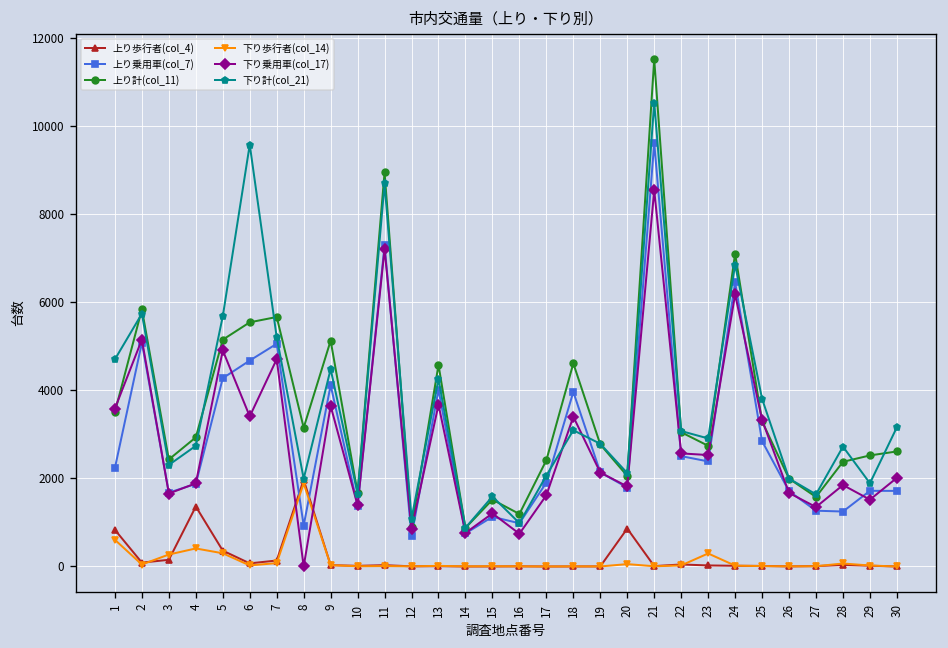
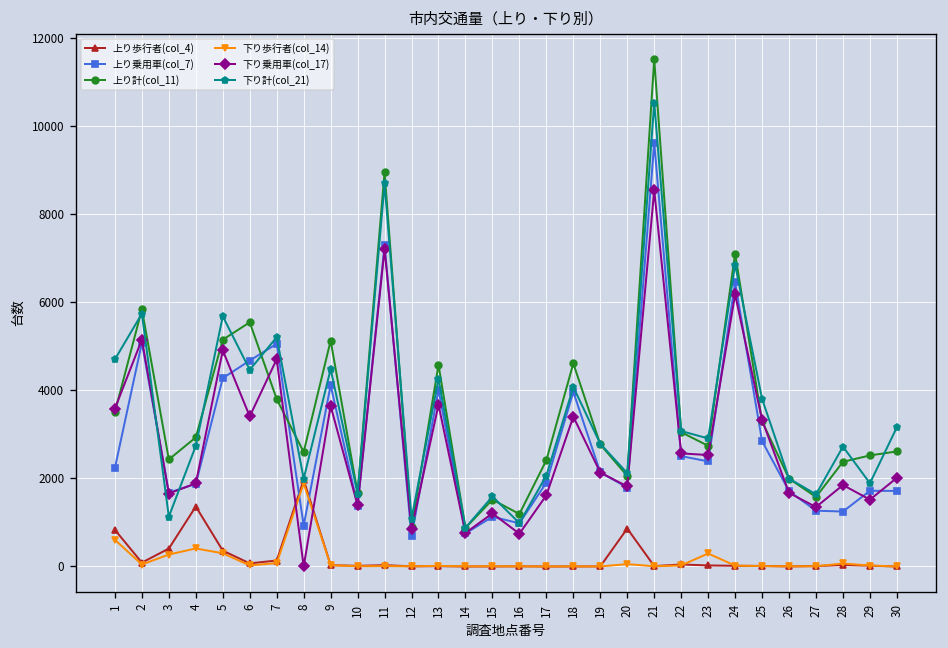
  {
    "上り歩行者(col_4)": {
      "1": 800,
-     "3": 200,
+     "3": 400,
      "4": 1400,
      "20": 900,
      "23": 0
    },
    "上り乗用車(col_7)": {
      "1": 2200,
      "2": 5100,
      "5": 4300,
      "6": 4700,
      "7": 5100,
      "8": 900,
      "9": 4100,
      "11": 7300,
      "12": 700,
      "13": 4000,
      "15": 1100,
      "17": 1900,
      "18": 4000,
      "21": 9600,
      "23": 2400,
      "24": 6500,
      "25": 2800,
      "27": 1300,
      "28": 1200,
      "29": 1700,
      "30": 1700
    },
    "上り計(col_11)": {
      "1": 3500,
      "2": 5800,
      "3": 2400,
      "4": 2900,
      "5": 5200,
      "6": 5500,
-     "7": 5700,
-     "8": 3200,
+     "7": 3800,
+     "8": 2600,
      "9": 5100,
      "11": 9000,
      "13": 4600,
      "15": 1500,
      "16": 1200,
      "17": 2400,
      "18": 4600,
      "21": 11500,
      "23": 2700,
      "24": 7100,
      "28": 2400,
      "29": 2500,
      "30": 2600
    },
    "下り歩行者(col_14)": {
      "1": 600,
      "3": 300,
      "4": 400,
      "8": 1900,
      "20": 100,
      "23": 300
    },
    "下り乗用車(col_17)": {
      "1": 3600,
      "2": 5200,
      "5": 4900,
      "6": 3400,
      "7": 4700,
      "8": 0,
      "9": 3600,
      "11": 7200,
      "13": 3700,
      "15": 1200,
      "16": 700,
      "17": 1600,
      "18": 3400,
      "21": 8600,
      "23": 2500,
      "24": 6200,
      "27": 1400,
      "28": 1900,
      "29": 1500,
      "30": 2000
    },
    "下り計(col_21)": {
      "1": 4700,
      "2": 5700,
-     "3": 2300,
+     "3": 1100,
      "4": 2700,
      "5": 5700,
-     "6": 9600,
+     "6": 4500,
      "7": 5200,
      "9": 4500,
      "11": 8700,
      "12": 1100,
      "13": 4300,
      "15": 1600,
      "17": 2100,
-     "18": 3100,
+     "18": 4100,
      "21": 10500,
      "23": 2900,
      "24": 6900,
      "25": 3800,
      "28": 2700,
      "29": 1900,
      "30": 3200
    }
  }
